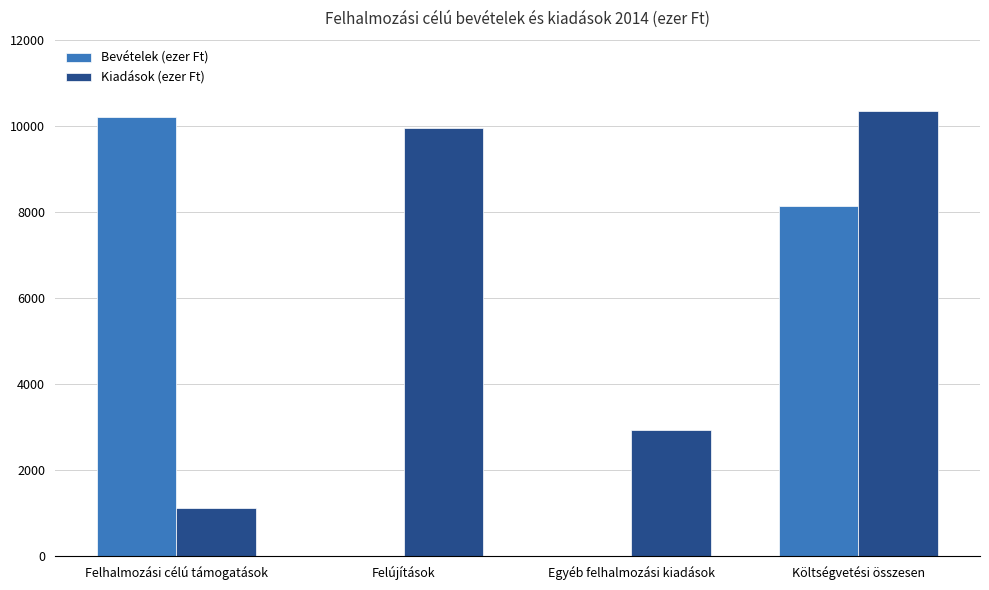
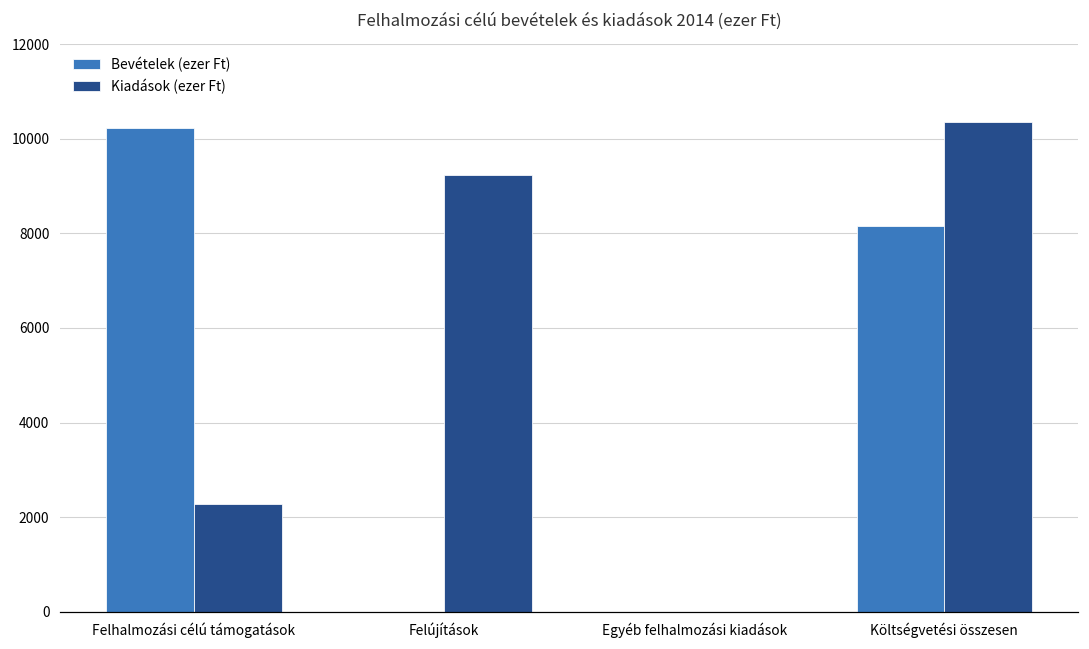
  {
    "Bevételek (ezer Ft)": {
      "Felhalmozási célú támogatások": 10200,
      "Felújítások": 0,
      "Egyéb felhalmozási kiadások": 0,
      "Költségvetési összesen": 8100
    },
    "Kiadások (ezer Ft)": {
-     "Felhalmozási célú támogatások": 1100,
-     "Felújítások": 9900,
-     "Egyéb felhalmozási kiadások": 2900,
+     "Felhalmozási célú támogatások": 2300,
+     "Felújítások": 9200,
+     "Egyéb felhalmozási kiadások": 0,
      "Költségvetési összesen": 10300
    }
  }
